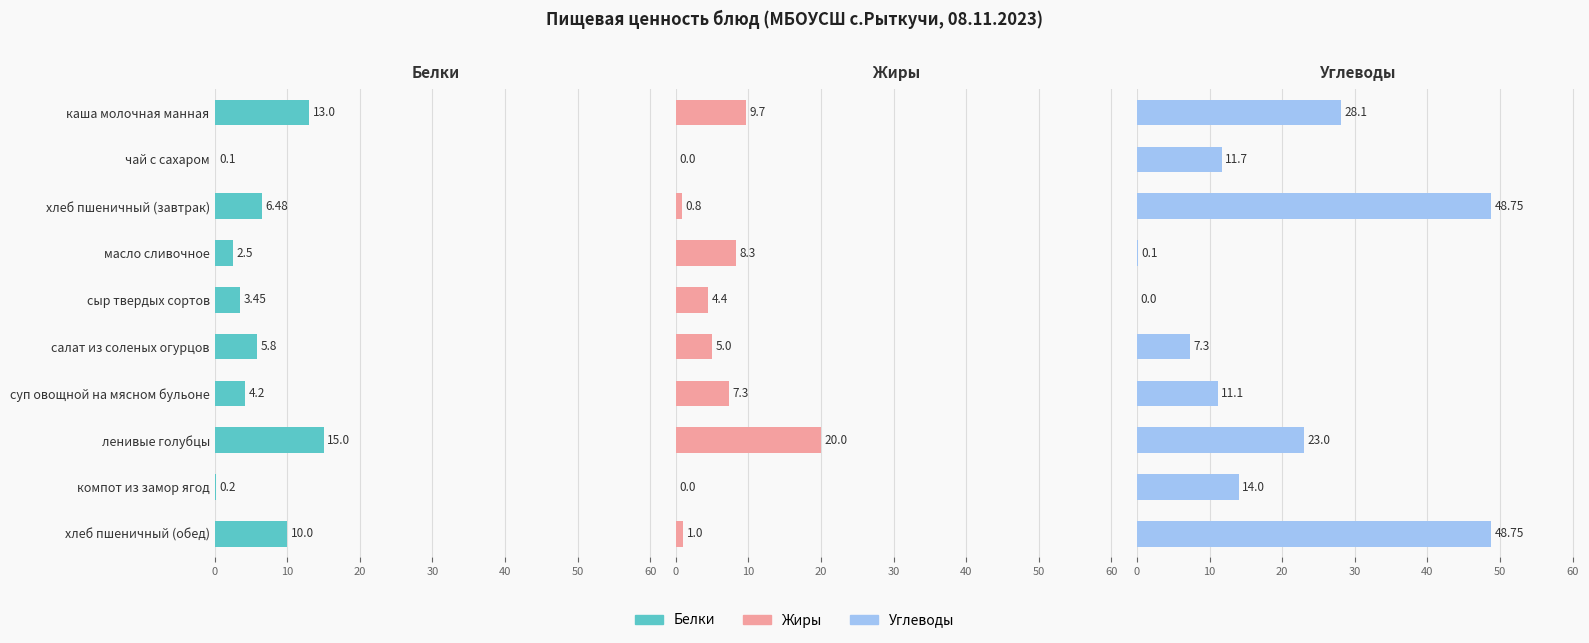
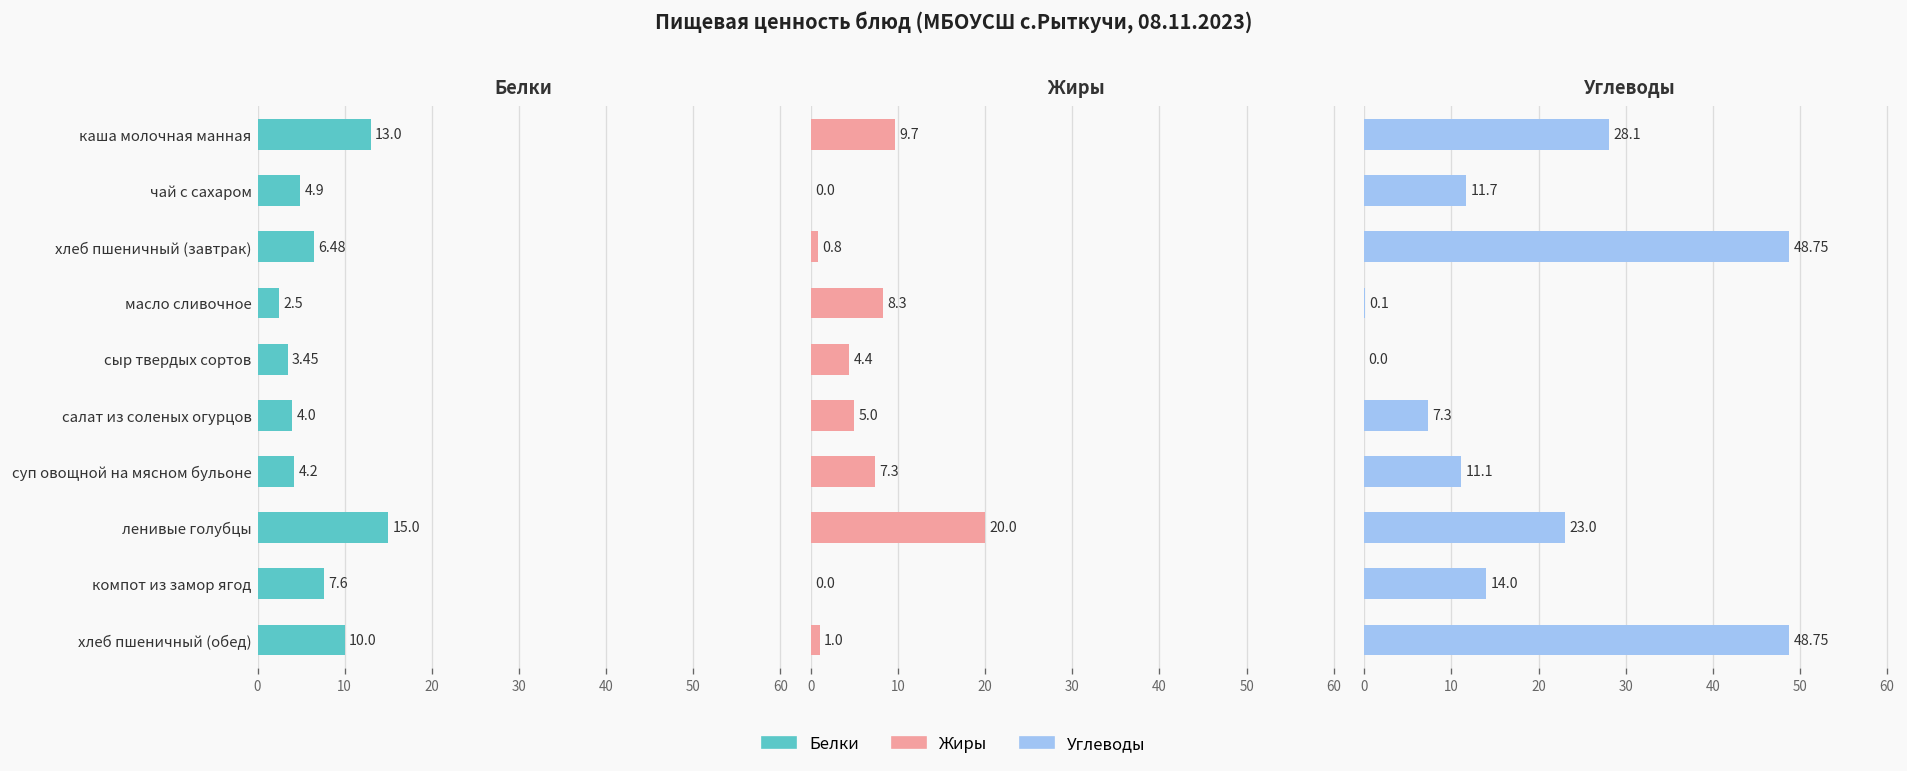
  {
    "Белки": {
      "каша молочная манная": 13.0,
-     "чай с сахаром": 0.1,
+     "чай с сахаром": 4.9,
      "хлеб пшеничный (завтрак)": 6.48,
      "масло сливочное": 2.5,
      "сыр твердых сортов": 3.45,
-     "салат из соленых огурцов": 5.8,
+     "салат из соленых огурцов": 4.0,
      "суп овощной на мясном бульоне": 4.2,
      "ленивые голубцы": 15.0,
-     "компот из замор ягод": 0.2,
+     "компот из замор ягод": 7.6,
      "хлеб пшеничный (обед)": 10.0
    }
  }
